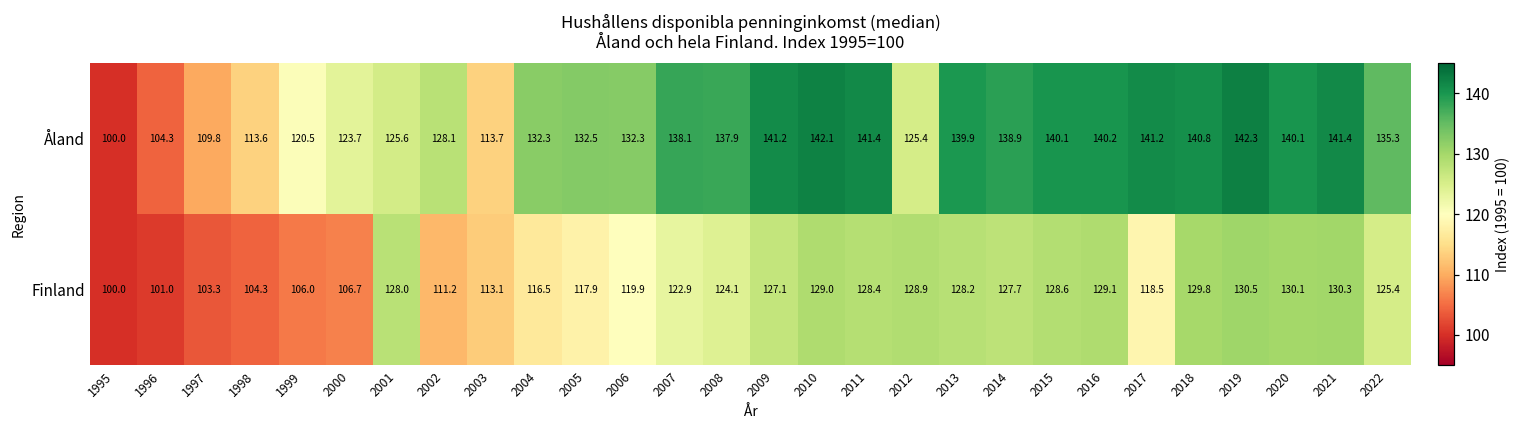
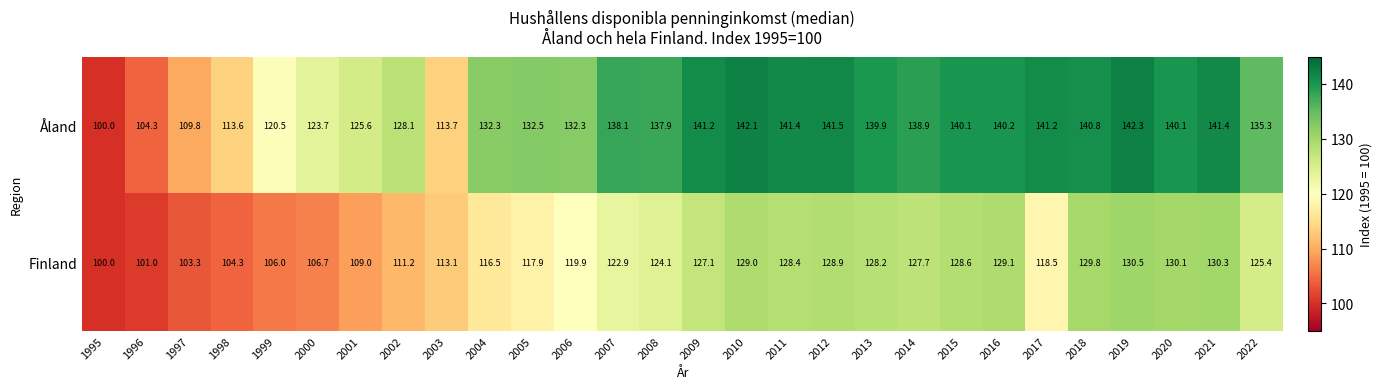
  {
    "Åland": {
      "1995": 100.0,
      "1996": 104.3,
      "1997": 109.8,
      "1998": 113.6,
      "1999": 120.5,
      "2000": 123.7,
      "2001": 125.6,
      "2002": 128.1,
      "2003": 113.7,
      "2004": 132.3,
      "2005": 132.5,
      "2006": 132.3,
      "2007": 138.1,
      "2008": 137.9,
      "2009": 141.2,
      "2010": 142.1,
      "2011": 141.4,
-     "2012": 125.4,
+     "2012": 141.5,
      "2013": 139.9,
      "2014": 138.9,
      "2015": 140.1,
      "2016": 140.2,
      "2017": 141.2,
      "2018": 140.8,
      "2019": 142.3,
      "2020": 140.1,
      "2021": 141.4,
      "2022": 135.3
    },
    "Finland": {
      "1995": 100.0,
      "1996": 101.0,
      "1997": 103.3,
      "1998": 104.3,
      "1999": 106.0,
      "2000": 106.7,
-     "2001": 128.0,
+     "2001": 109.0,
      "2002": 111.2,
      "2003": 113.1,
      "2004": 116.5,
      "2005": 117.9,
      "2006": 119.9,
      "2007": 122.9,
      "2008": 124.1,
      "2009": 127.1,
      "2010": 129.0,
      "2011": 128.4,
      "2012": 128.9,
      "2013": 128.2,
      "2014": 127.7,
      "2015": 128.6,
      "2016": 129.1,
      "2017": 118.5,
      "2018": 129.8,
      "2019": 130.5,
      "2020": 130.1,
      "2021": 130.3,
      "2022": 125.4
    }
  }
